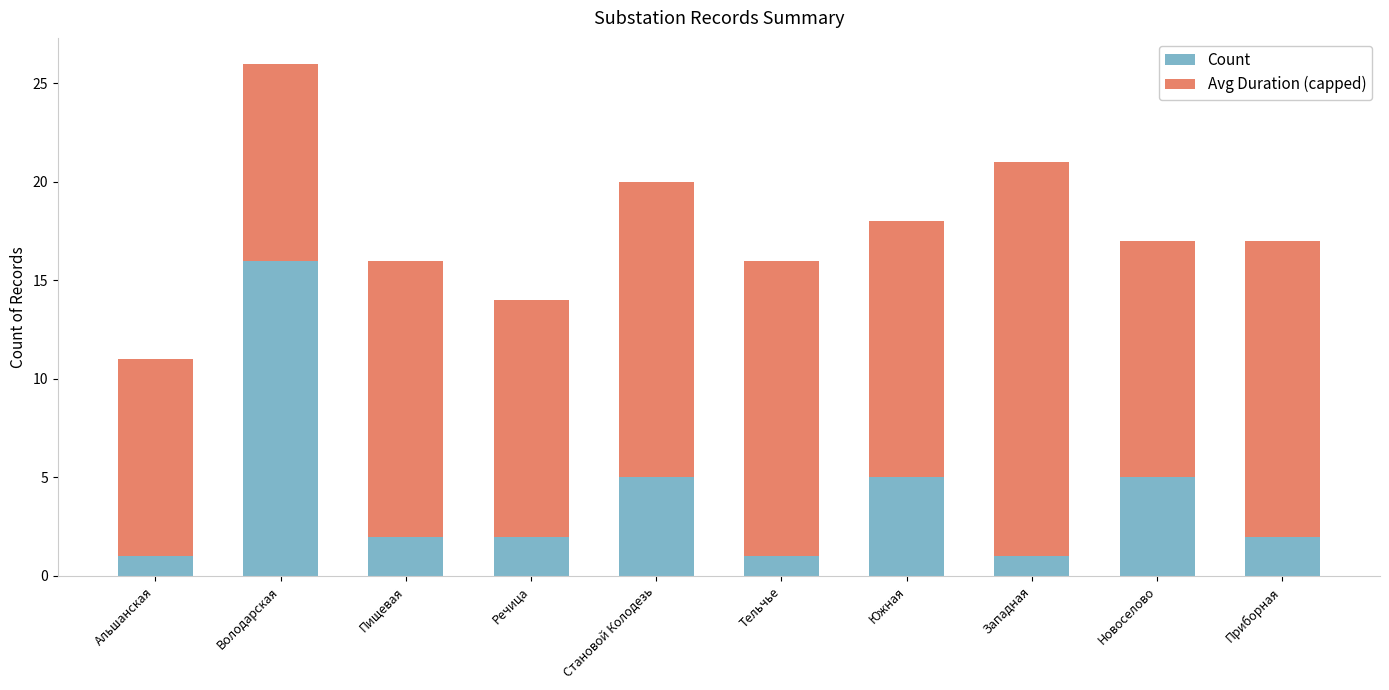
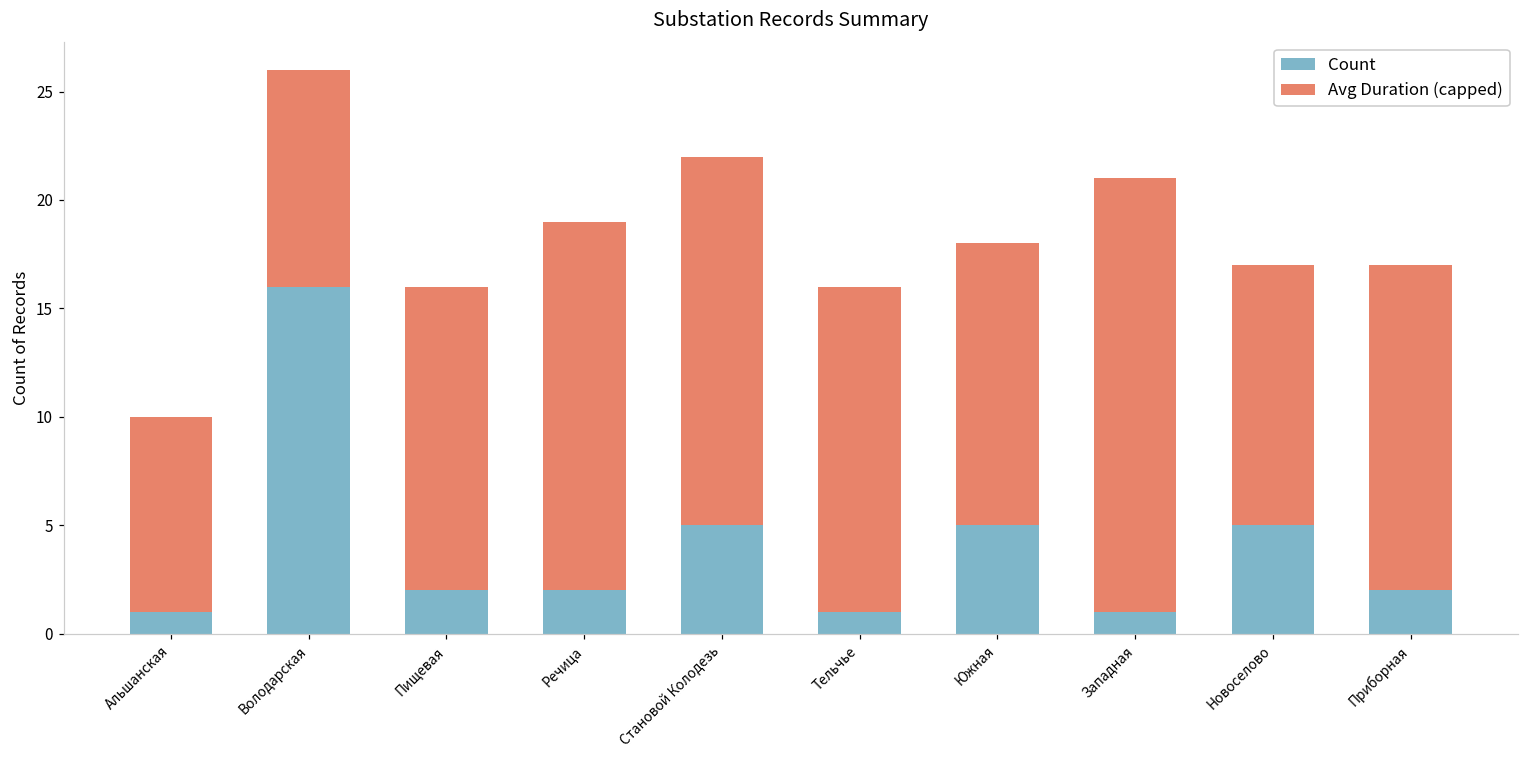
  {
    "Count": {
      "Альшанская": 1,
      "Володарская": 16,
      "Пищевая": 2,
      "Речица": 2,
      "Становой Колодезь": 5,
      "Тельчье": 1,
      "Южная": 5,
      "Западная": 1,
      "Новоселово": 5,
      "Приборная": 2
    },
    "Avg Duration (capped)": {
-     "Альшанская": 10,
+     "Альшанская": 9,
      "Володарская": 10,
      "Пищевая": 14,
-     "Речица": 12,
-     "Становой Колодезь": 15,
+     "Речица": 17,
+     "Становой Колодезь": 17,
      "Тельчье": 15,
      "Южная": 13,
      "Западная": 20,
      "Новоселово": 12,
      "Приборная": 15
    }
  }
